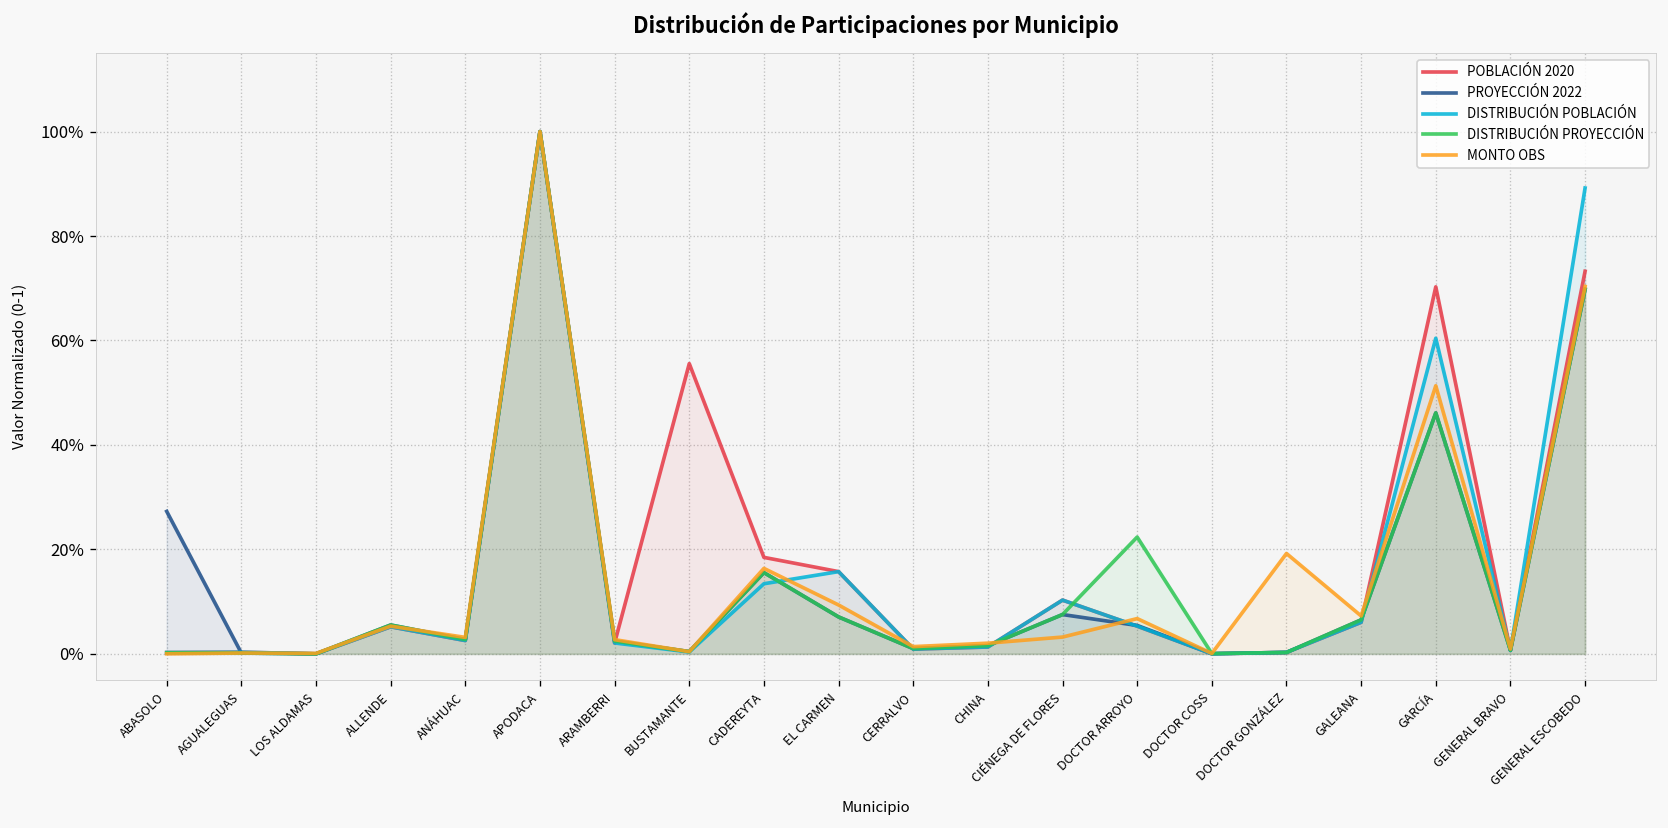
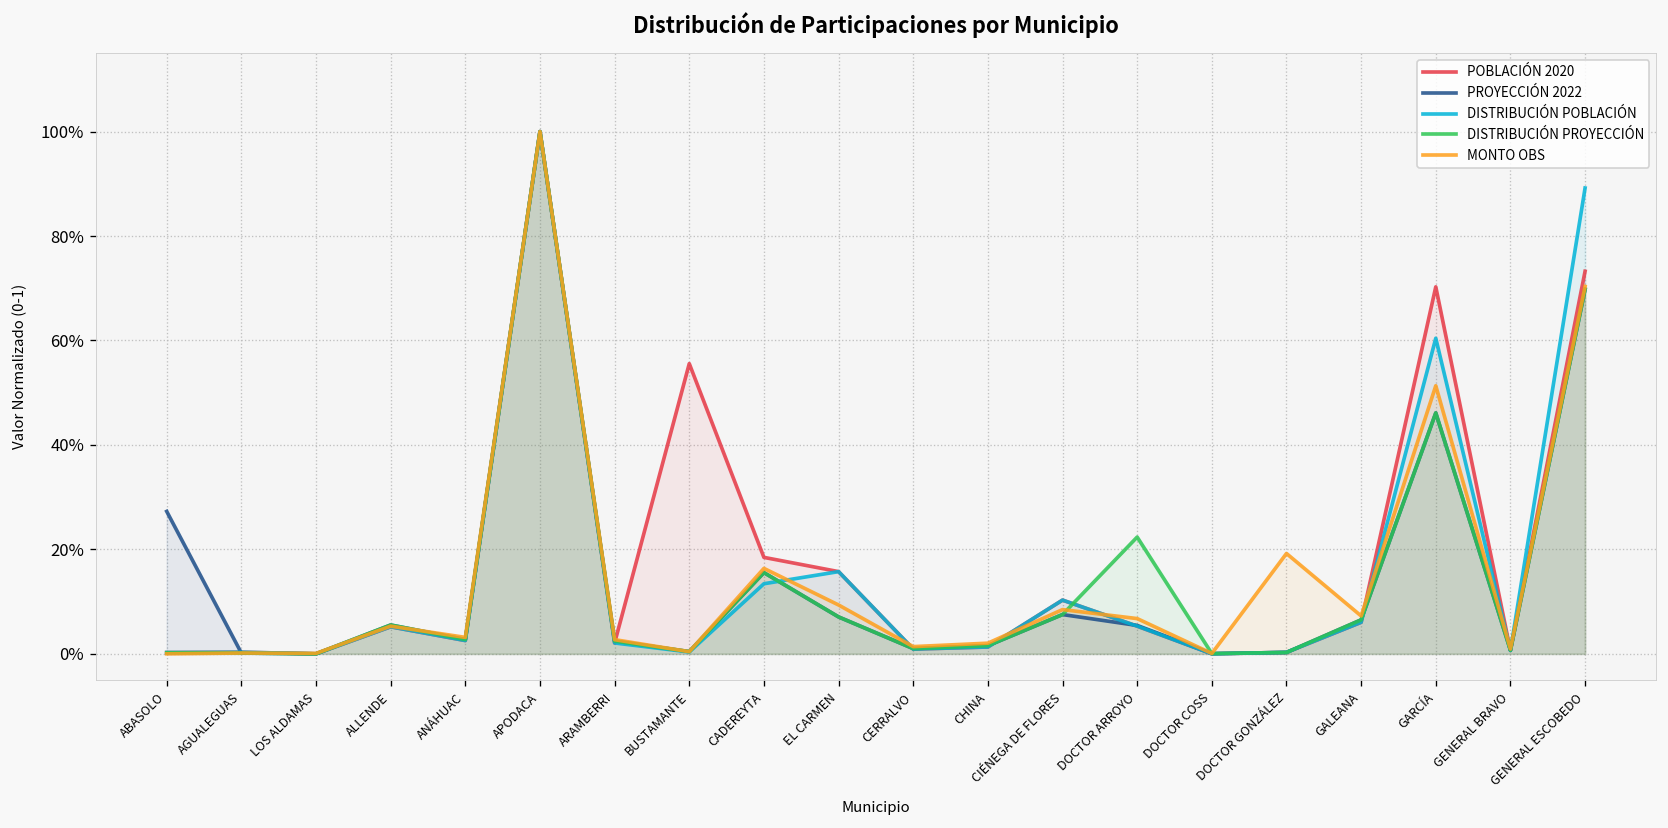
  {
    "POBLACIÓN 2020": {
      "BUSTAMANTE": "56%",
      "CADEREYTA": "18%",
      "GARCÍA": "70%",
      "GENERAL ESCOBEDO": "73%"
    },
    "PROYECCIÓN 2022": {
      "ABASOLO": "27%"
    },
    "DISTRIBUCIÓN POBLACIÓN": {
      "CADEREYTA": "13%",
      "GARCÍA": "60%",
      "GENERAL ESCOBEDO": "89%"
    },
    "DISTRIBUCIÓN PROYECCIÓN": {
      "DOCTOR ARROYO": "22%"
    },
    "MONTO OBS": {
      "CADEREYTA": "16%",
      "EL CARMEN": "9%",
-     "CIÉNEGA DE FLORES": "3%",
+     "CIÉNEGA DE FLORES": "8%",
      "DOCTOR ARROYO": "7%",
      "DOCTOR GONZÁLEZ": "19%",
      "GALEANA": "7%",
      "GARCÍA": "51%"
    }
  }
